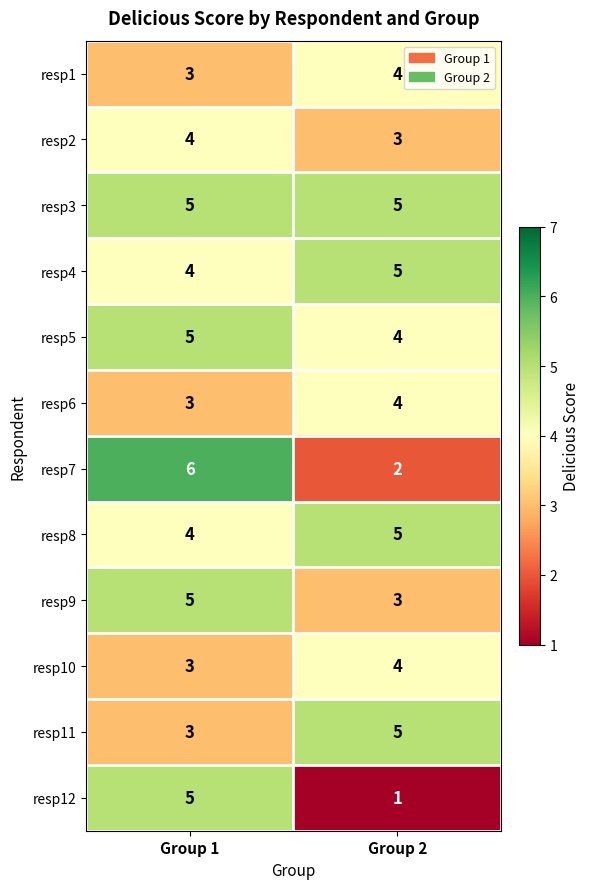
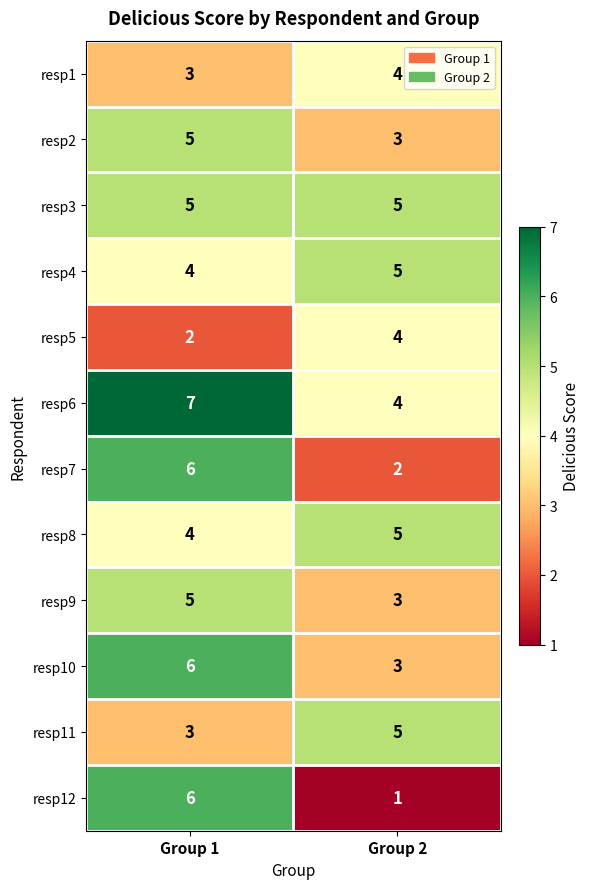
  {
    "resp1": {
      "Group 1": 3,
      "Group 2": 4
    },
    "resp2": {
-     "Group 1": 4,
+     "Group 1": 5,
      "Group 2": 3
    },
    "resp3": {
      "Group 1": 5,
      "Group 2": 5
    },
    "resp4": {
      "Group 1": 4,
      "Group 2": 5
    },
    "resp5": {
-     "Group 1": 5,
+     "Group 1": 2,
      "Group 2": 4
    },
    "resp6": {
-     "Group 1": 3,
+     "Group 1": 7,
      "Group 2": 4
    },
    "resp7": {
      "Group 1": 6,
      "Group 2": 2
    },
    "resp8": {
      "Group 1": 4,
      "Group 2": 5
    },
    "resp9": {
      "Group 1": 5,
      "Group 2": 3
    },
    "resp10": {
-     "Group 1": 3,
-     "Group 2": 4
+     "Group 1": 6,
+     "Group 2": 3
    },
    "resp11": {
      "Group 1": 3,
      "Group 2": 5
    },
    "resp12": {
-     "Group 1": 5,
+     "Group 1": 6,
      "Group 2": 1
    }
  }
